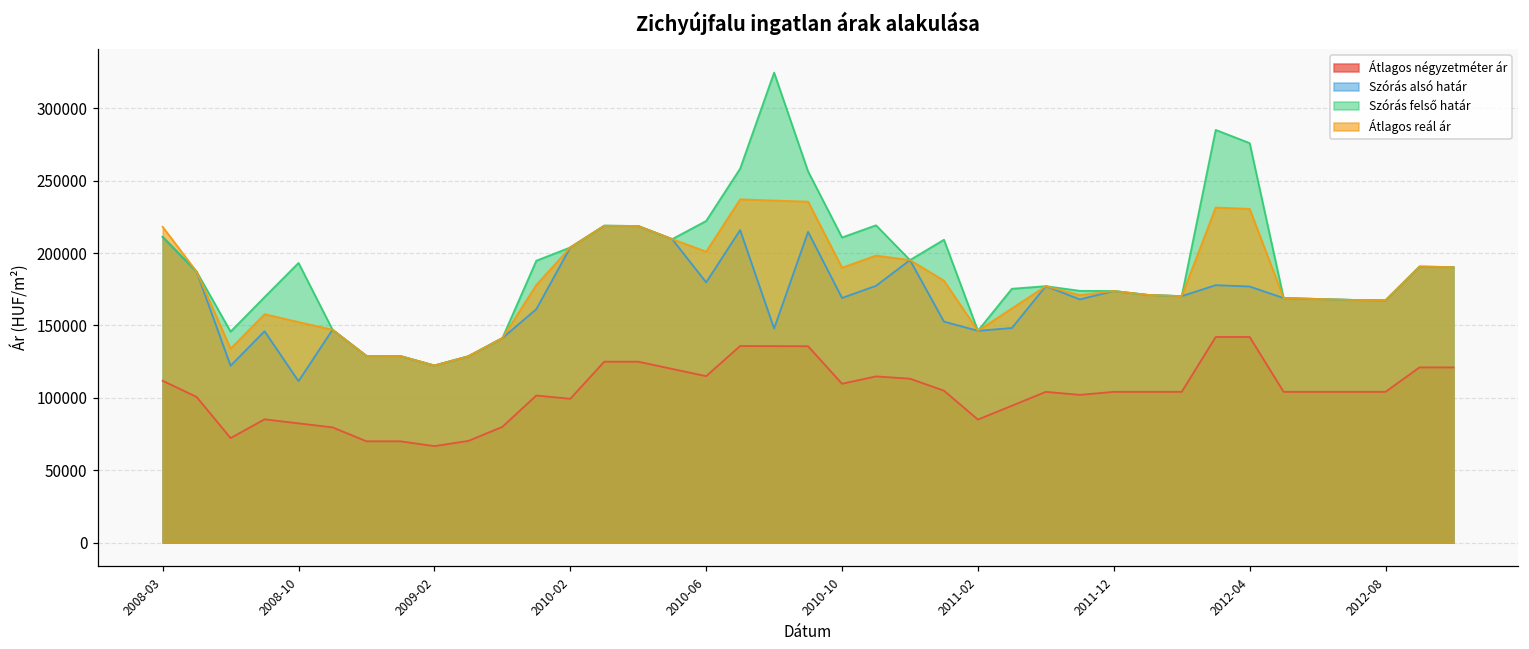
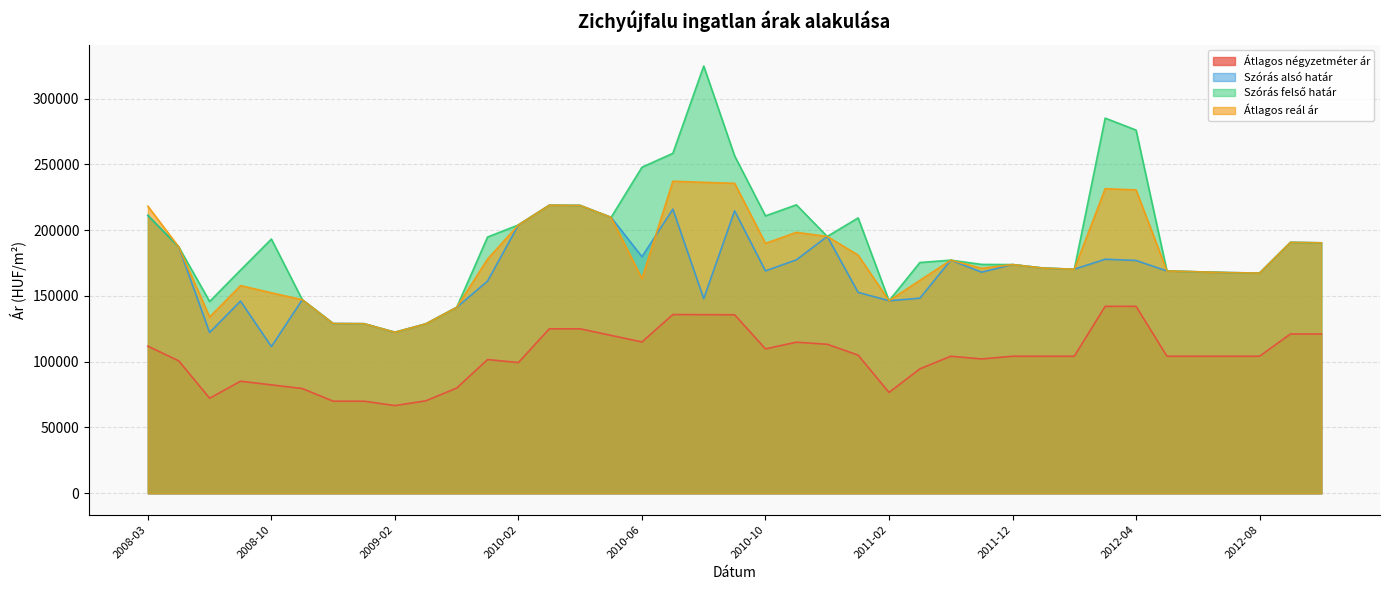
  {
    "Átlagos négyzetméter ár": {
      "2008-03": 112000,
      "2008-10": 82000,
      "2009-02": 67000,
      "2010-02": 99000,
      "2010-06": 115000,
      "2010-10": 110000,
-     "2011-02": 85000,
+     "2011-02": 77000,
      "2011-12": 104000,
      "2012-04": 142000,
      "2012-08": 104000
    },
    "Szórás alsó határ": {
      "2008-10": 112000,
      "2010-06": 180000,
      "2010-10": 169000,
      "2012-04": 177000
    },
    "Szórás felső határ": {
      "2008-10": 193000,
-     "2010-06": 222000,
+     "2010-06": 248000,
      "2010-10": 211000,
      "2012-04": 276000
    },
    "Átlagos reál ár": {
      "2008-03": 218000,
      "2008-10": 152000,
-     "2010-06": 201000,
+     "2010-06": 163000,
      "2010-10": 190000,
      "2012-04": 231000
    }
  }
